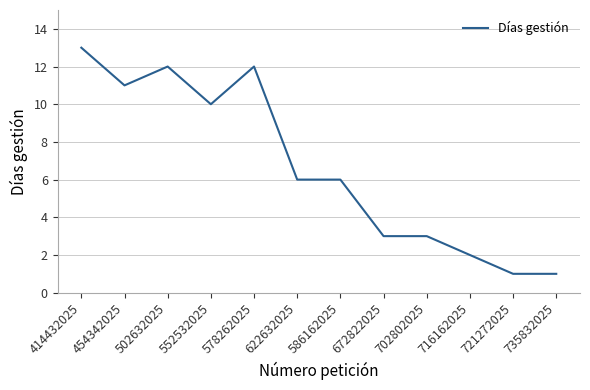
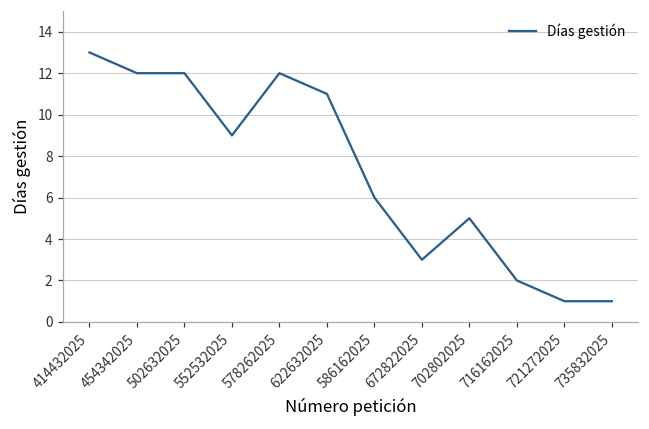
  {
    "414432025": 13,
-   "454342025": 11,
+   "454342025": 12,
    "502632025": 12,
-   "552532025": 10,
+   "552532025": 9,
    "578262025": 12,
-   "622632025": 6,
+   "622632025": 11,
    "586162025": 6,
    "672822025": 3,
-   "702802025": 3,
+   "702802025": 5,
    "716162025": 2,
    "721272025": 1,
    "735832025": 1
  }
